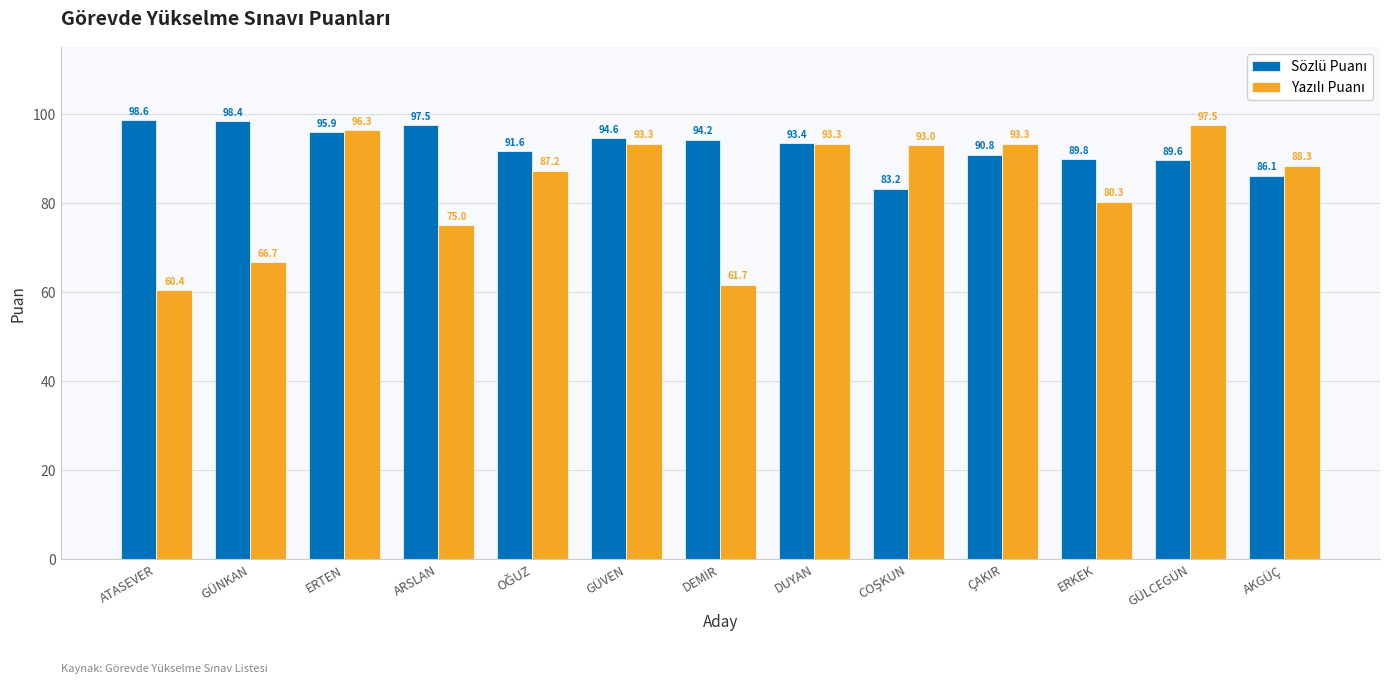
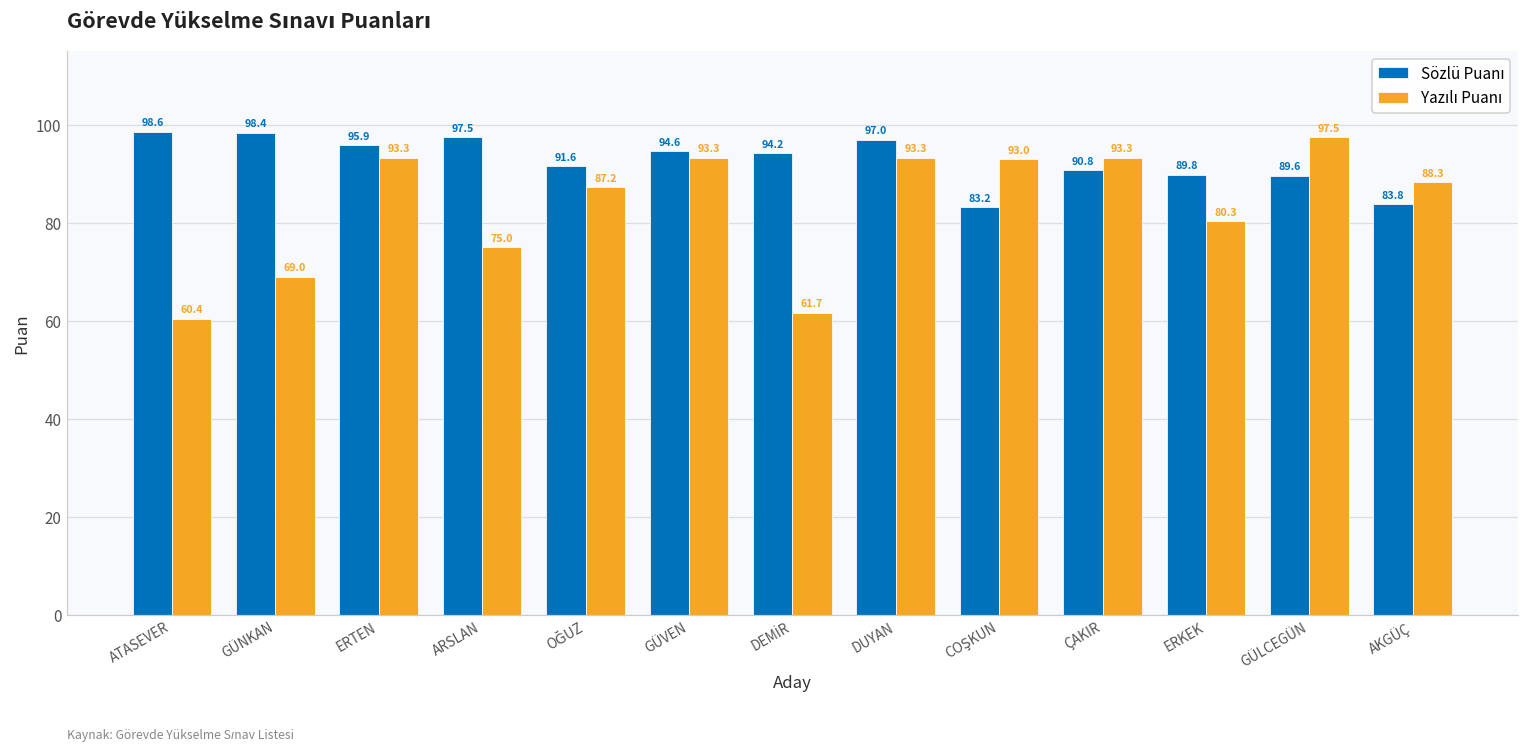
  {
    "Sözlü Puanı": {
      "ATASEVER": 98.6,
      "GÜNKAN": 98.4,
      "ERTEN": 95.9,
      "ARSLAN": 97.5,
      "OĞUZ": 91.6,
      "GÜVEN": 94.6,
      "DEMİR": 94.2,
-     "DUYAN": 93.4,
+     "DUYAN": 97.0,
      "COŞKUN": 83.2,
      "ÇAKIR": 90.8,
      "ERKEK": 89.8,
      "GÜLCEGÜN": 89.6,
-     "AKGÜÇ": 86.1
+     "AKGÜÇ": 83.8
    },
    "Yazılı Puanı": {
      "ATASEVER": 60.4,
-     "GÜNKAN": 66.7,
-     "ERTEN": 96.3,
+     "GÜNKAN": 69.0,
+     "ERTEN": 93.3,
      "ARSLAN": 75.0,
      "OĞUZ": 87.2,
      "GÜVEN": 93.3,
      "DEMİR": 61.7,
      "DUYAN": 93.3,
      "COŞKUN": 93.0,
      "ÇAKIR": 93.3,
      "ERKEK": 80.3,
      "GÜLCEGÜN": 97.5,
      "AKGÜÇ": 88.3
    }
  }
